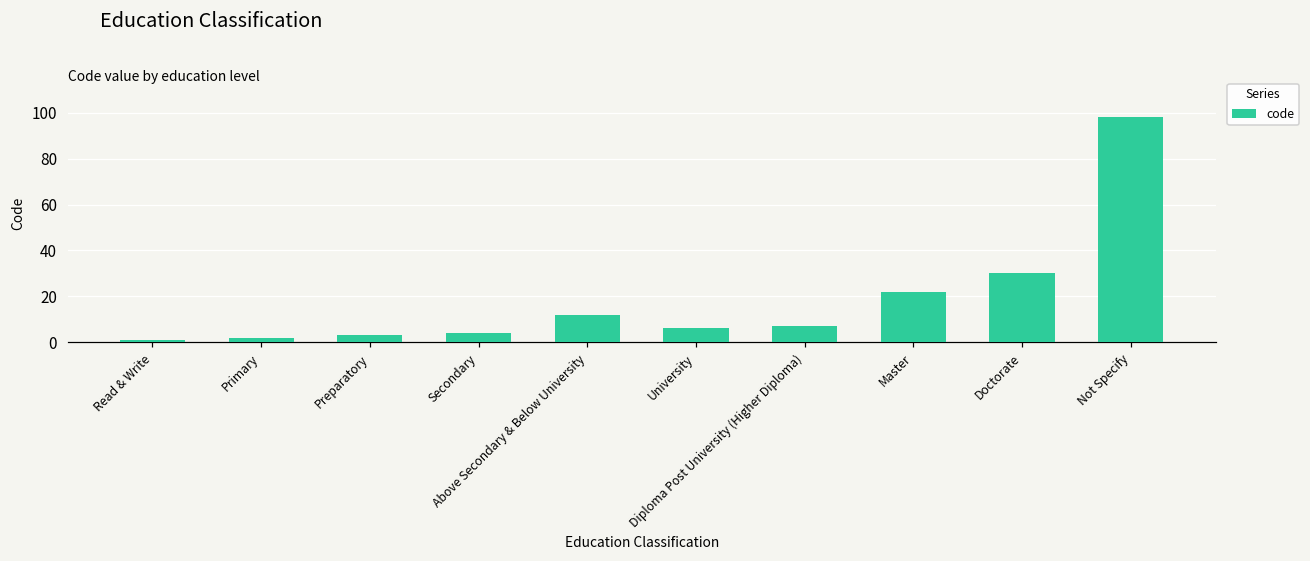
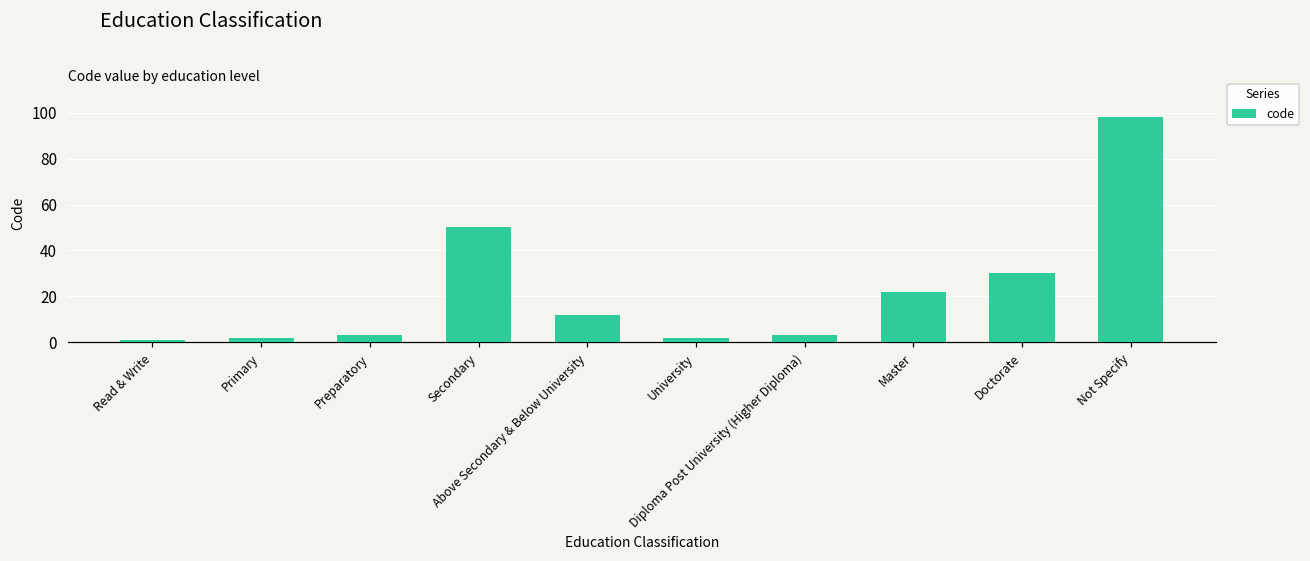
  {
    "Primary": 2,
    "Preparatory": 3,
-   "Secondary": 4,
+   "Secondary": 50,
    "Above Secondary & Below University": 12,
-   "University": 6,
-   "Diploma Post University (Higher Diploma)": 7,
+   "University": 2,
+   "Diploma Post University (Higher Diploma)": 3,
    "Master": 22,
    "Doctorate": 30,
    "Not Specify": 98
  }
